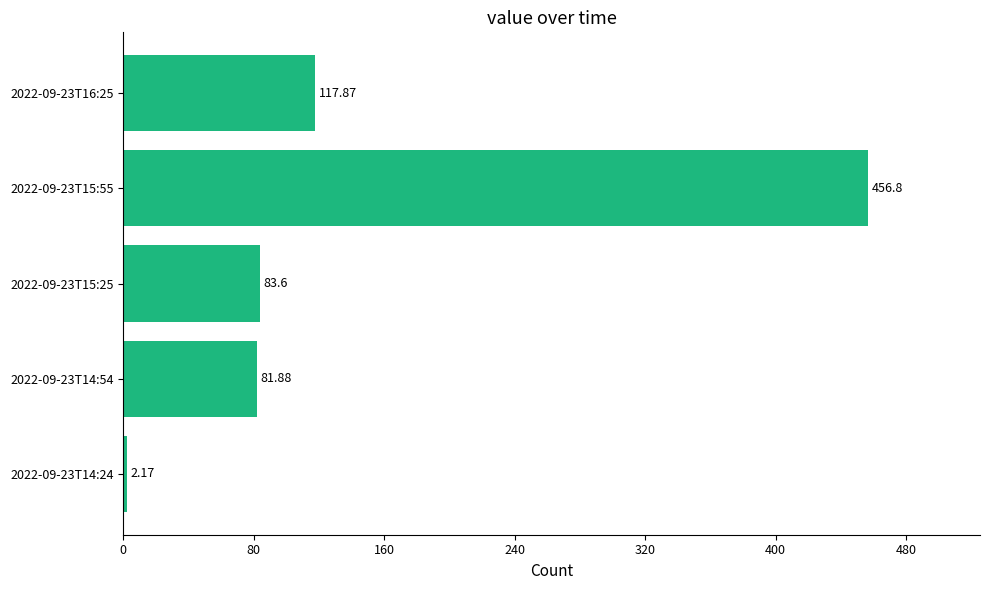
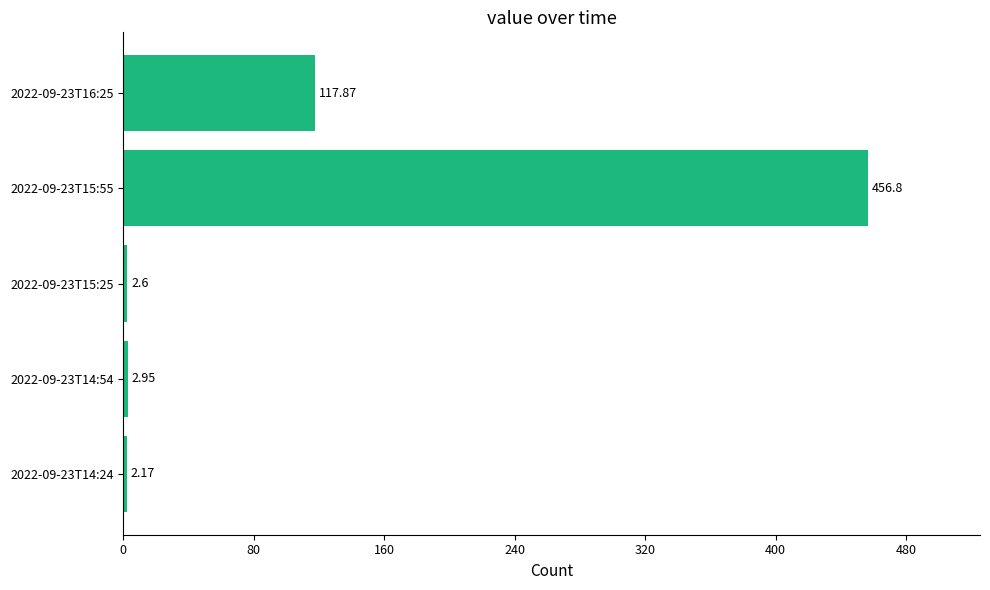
  {
    "2022-09-23T16:25": 117.87,
    "2022-09-23T15:55": 456.8,
-   "2022-09-23T15:25": 83.6,
-   "2022-09-23T14:54": 81.88,
+   "2022-09-23T15:25": 2.6,
+   "2022-09-23T14:54": 2.95,
    "2022-09-23T14:24": 2.17
  }
